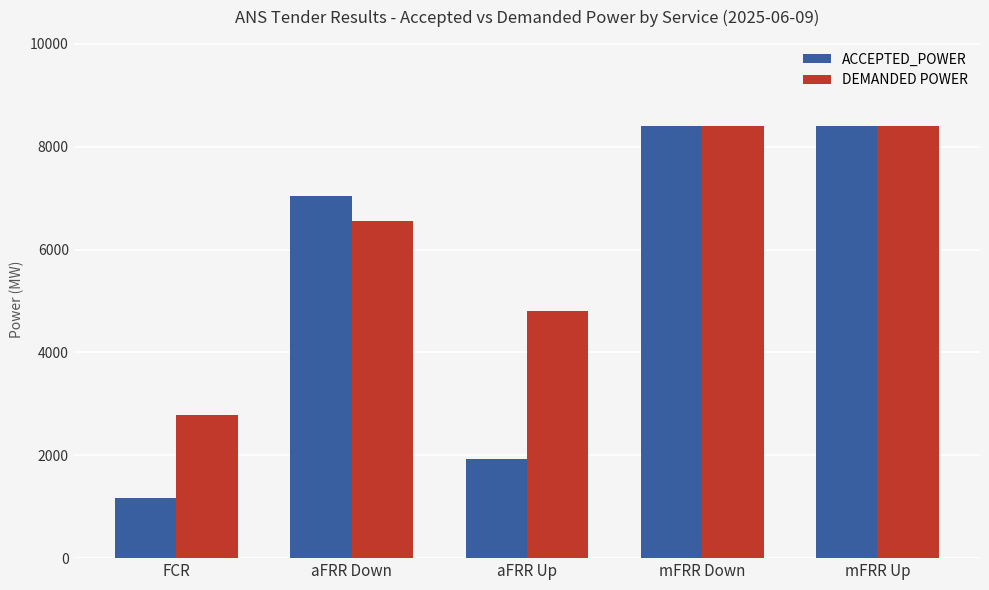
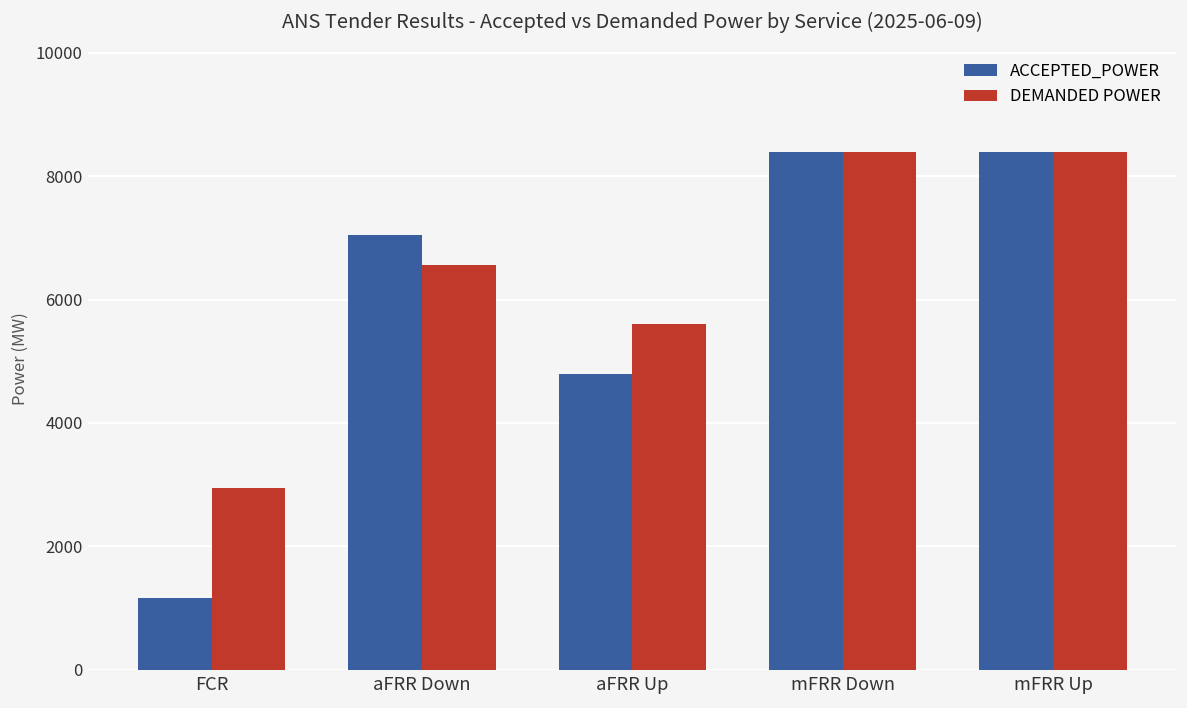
  {
    "ACCEPTED_POWER": {
      "FCR": 1200,
      "aFRR Down": 7000,
-     "aFRR Up": 1900,
+     "aFRR Up": 4800,
      "mFRR Down": 8400,
      "mFRR Up": 8400
    },
    "DEMANDED POWER": {
-     "FCR": 2800,
+     "FCR": 2900,
      "aFRR Down": 6600,
-     "aFRR Up": 4800,
+     "aFRR Up": 5600,
      "mFRR Down": 8400,
      "mFRR Up": 8400
    }
  }
